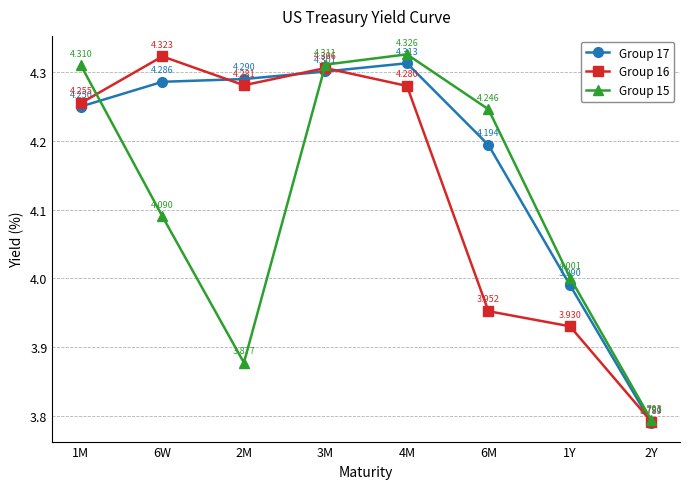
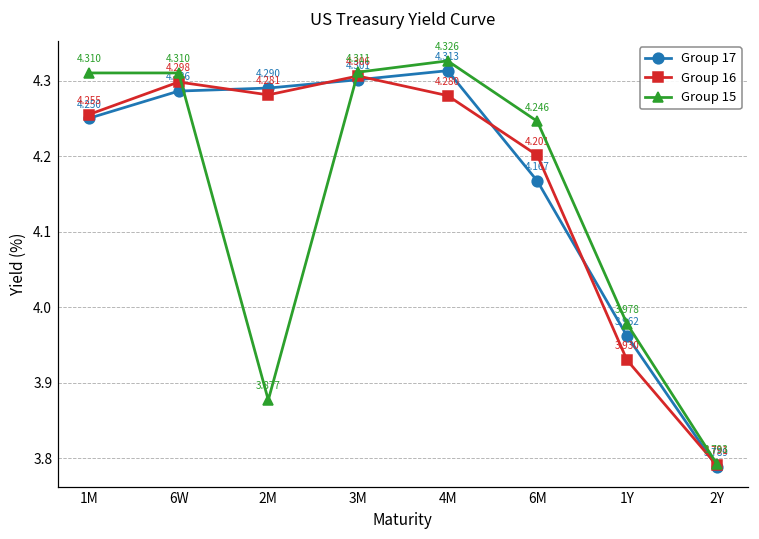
  {
    "Group 17": {
-     "6M": 4.194,
-     "1Y": 3.990
+     "6M": 4.167,
+     "1Y": 3.962
    },
    "Group 16": {
-     "6W": 4.323,
+     "6W": 4.298,
      "4M": 4.280,
-     "6M": 3.952,
+     "6M": 4.201,
      "1Y": 3.930
    },
    "Group 15": {
      "1M": 4.310,
-     "6W": 4.090,
+     "6W": 4.310,
      "2M": 3.877,
      "4M": 4.326,
      "6M": 4.246,
-     "1Y": 4.001
+     "1Y": 3.978
    }
  }
